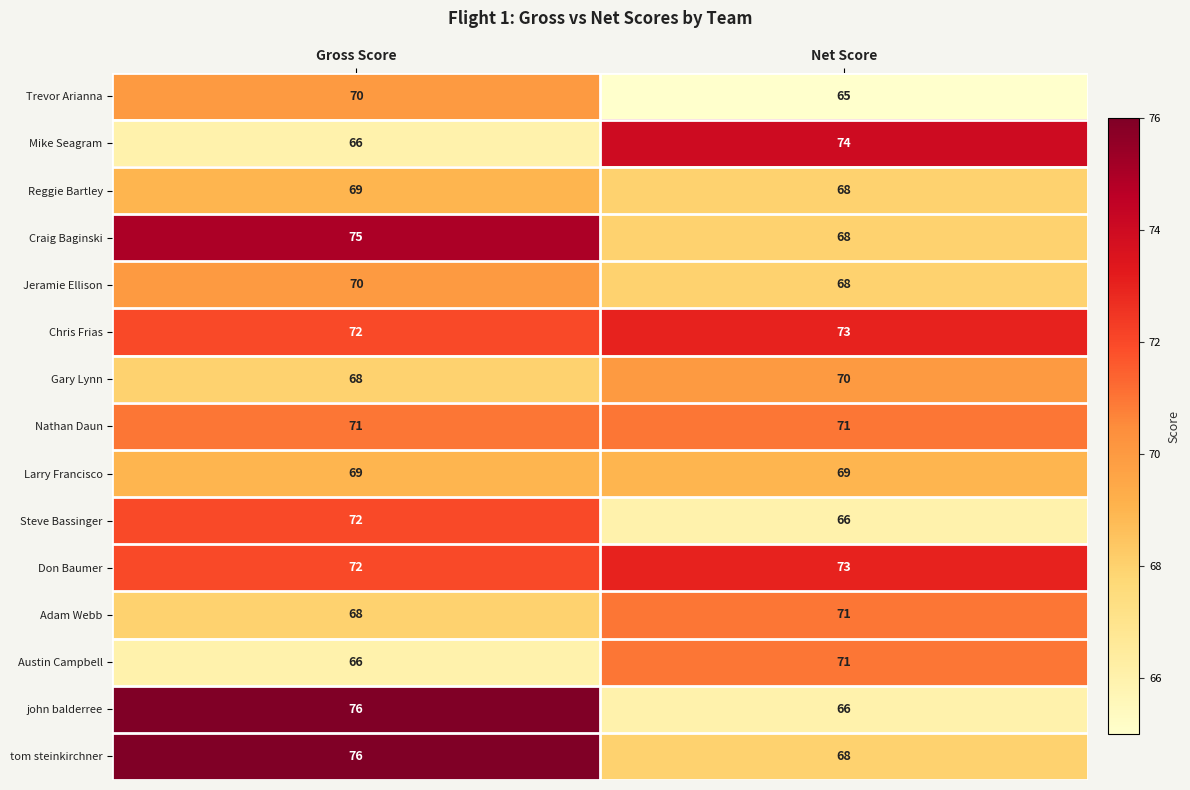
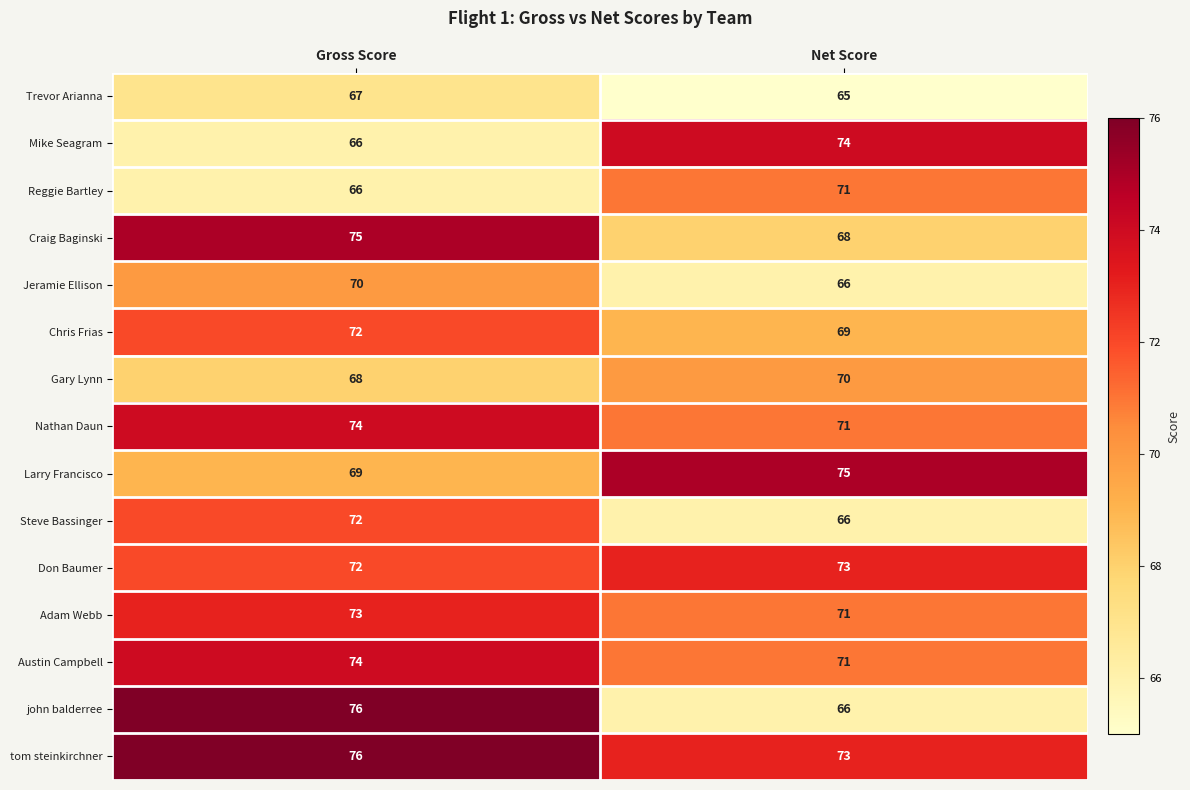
  {
    "Trevor Arianna": {
-     "Gross Score": 70,
+     "Gross Score": 67,
      "Net Score": 65
    },
    "Mike Seagram": {
      "Gross Score": 66,
      "Net Score": 74
    },
    "Reggie Bartley": {
-     "Gross Score": 69,
-     "Net Score": 68
+     "Gross Score": 66,
+     "Net Score": 71
    },
    "Craig Baginski": {
      "Gross Score": 75,
      "Net Score": 68
    },
    "Jeramie Ellison": {
      "Gross Score": 70,
-     "Net Score": 68
+     "Net Score": 66
    },
    "Chris Frias": {
      "Gross Score": 72,
-     "Net Score": 73
+     "Net Score": 69
    },
    "Gary Lynn": {
      "Gross Score": 68,
      "Net Score": 70
    },
    "Nathan Daun": {
-     "Gross Score": 71,
+     "Gross Score": 74,
      "Net Score": 71
    },
    "Larry Francisco": {
      "Gross Score": 69,
-     "Net Score": 69
+     "Net Score": 75
    },
    "Steve Bassinger": {
      "Gross Score": 72,
      "Net Score": 66
    },
    "Don Baumer": {
      "Gross Score": 72,
      "Net Score": 73
    },
    "Adam Webb": {
-     "Gross Score": 68,
+     "Gross Score": 73,
      "Net Score": 71
    },
    "Austin Campbell": {
-     "Gross Score": 66,
+     "Gross Score": 74,
      "Net Score": 71
    },
    "john balderree": {
      "Gross Score": 76,
      "Net Score": 66
    },
    "tom steinkirchner": {
      "Gross Score": 76,
-     "Net Score": 68
+     "Net Score": 73
    }
  }
